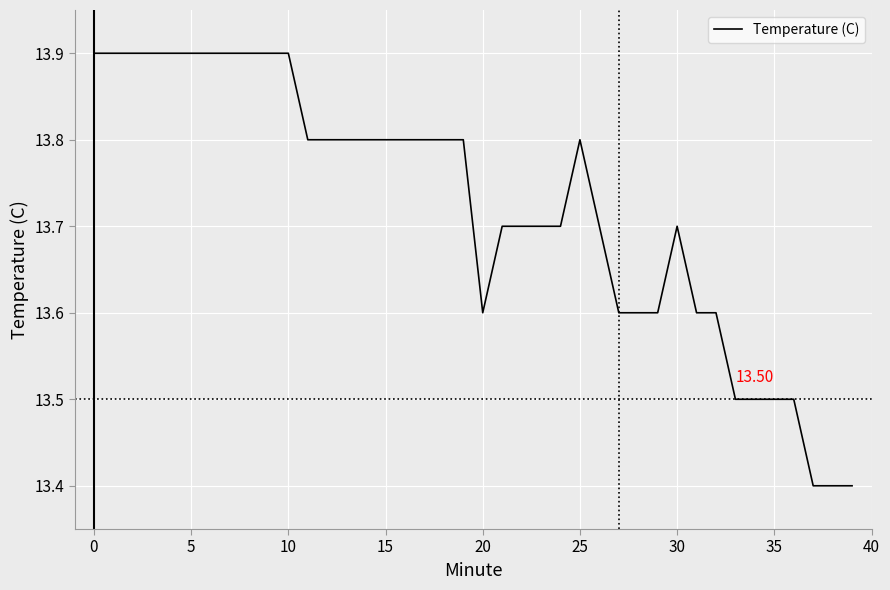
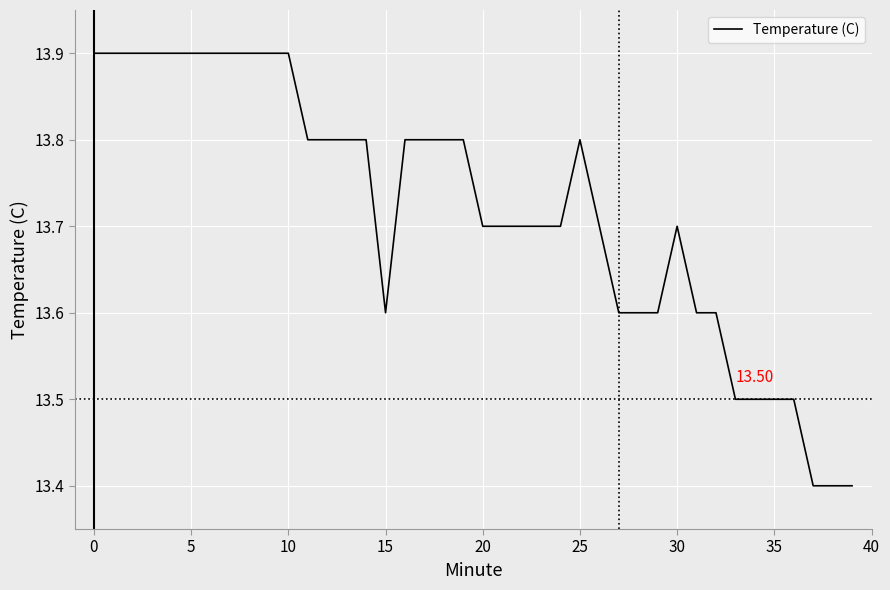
  {
    "0": 13.9,
    "5": 13.9,
    "10": 13.9,
-   "15": 13.8,
-   "20": 13.6,
+   "15": 13.6,
+   "20": 13.7,
    "25": 13.8,
    "30": 13.7
  }
